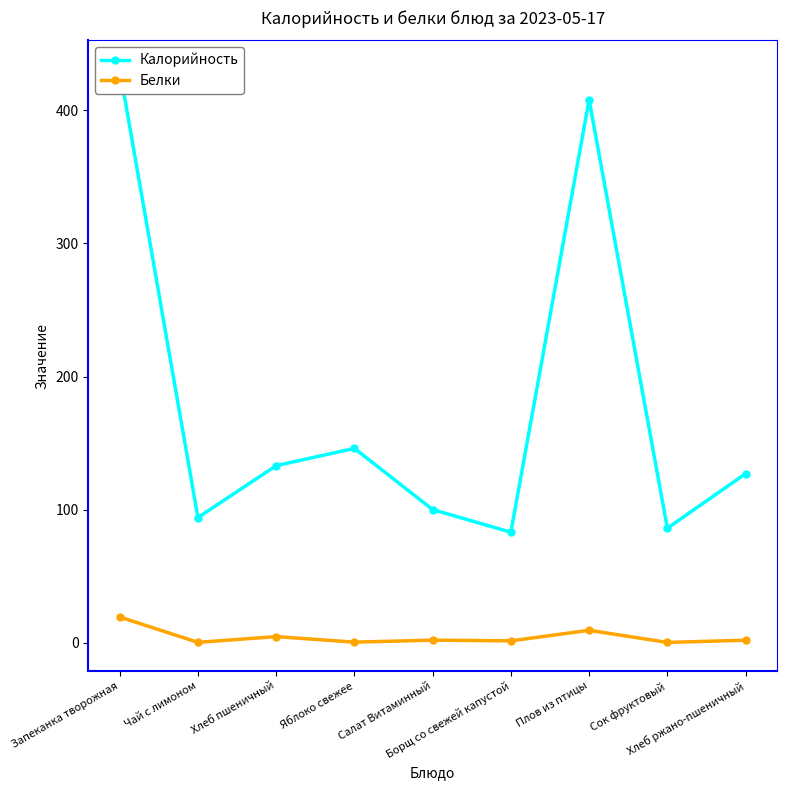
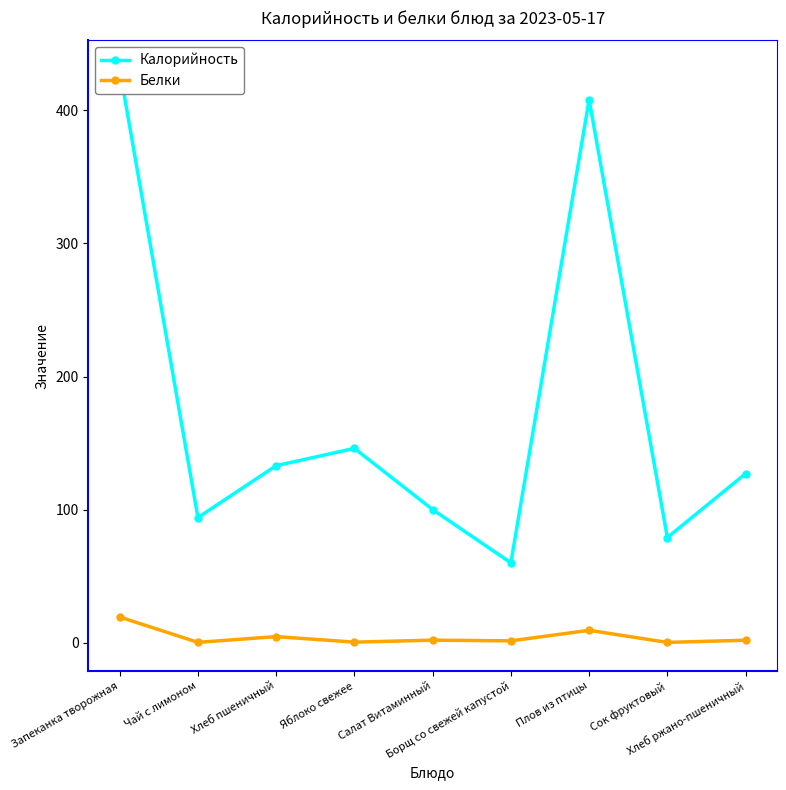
  {
    "Калорийность": {
      "Чай с лимоном": 94,
      "Хлеб пшеничный": 133,
      "Яблоко свежее": 146,
      "Салат Витаминный": 100,
-     "Борщ со свежей капустой": 83,
+     "Борщ со свежей капустой": 60,
      "Плов из птицы": 408,
-     "Сок фруктовый": 86,
+     "Сок фруктовый": 79,
      "Хлеб ржано-пшеничный": 127
    },
    "Белки": {
      "Запеканка творожная": 19,
      "Чай с лимоном": 0,
      "Хлеб пшеничный": 5,
      "Яблоко свежее": 0,
      "Салат Витаминный": 2,
      "Борщ со свежей капустой": 1,
      "Плов из птицы": 9,
      "Сок фруктовый": 0,
      "Хлеб ржано-пшеничный": 2
    }
  }
